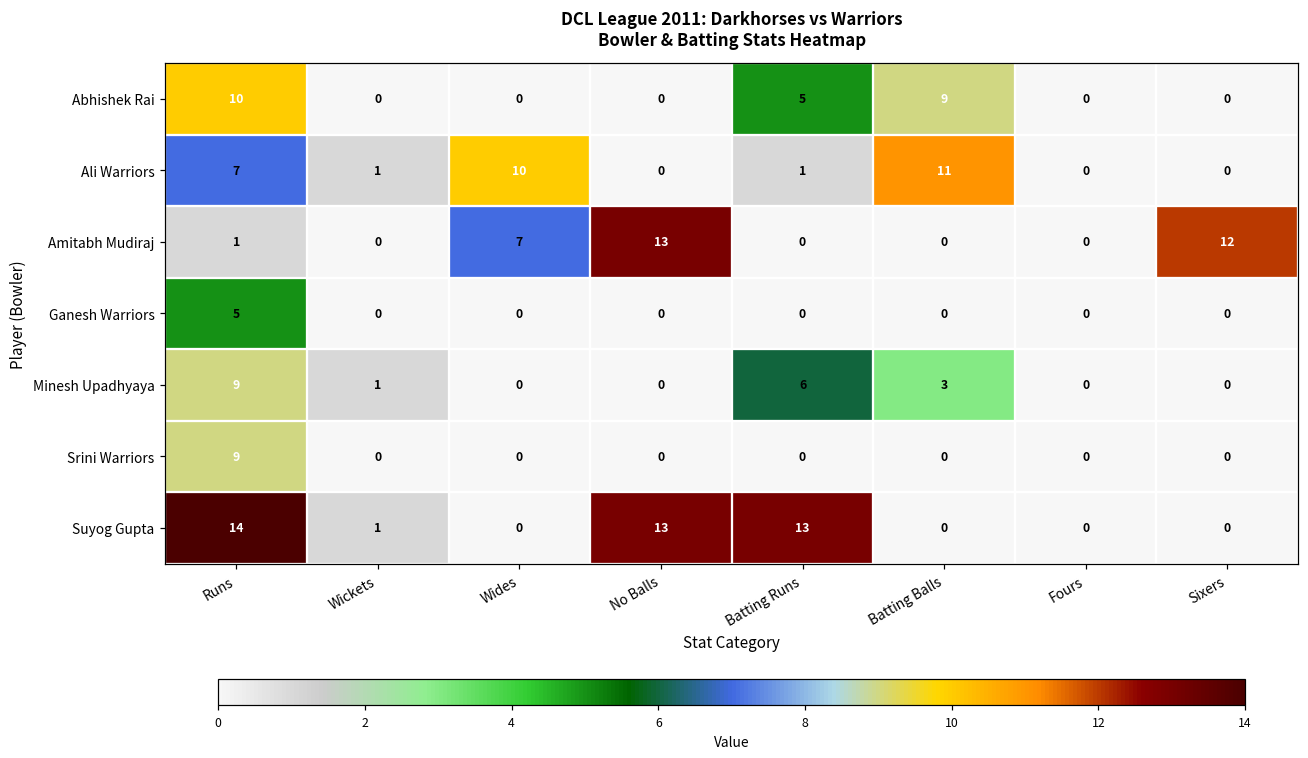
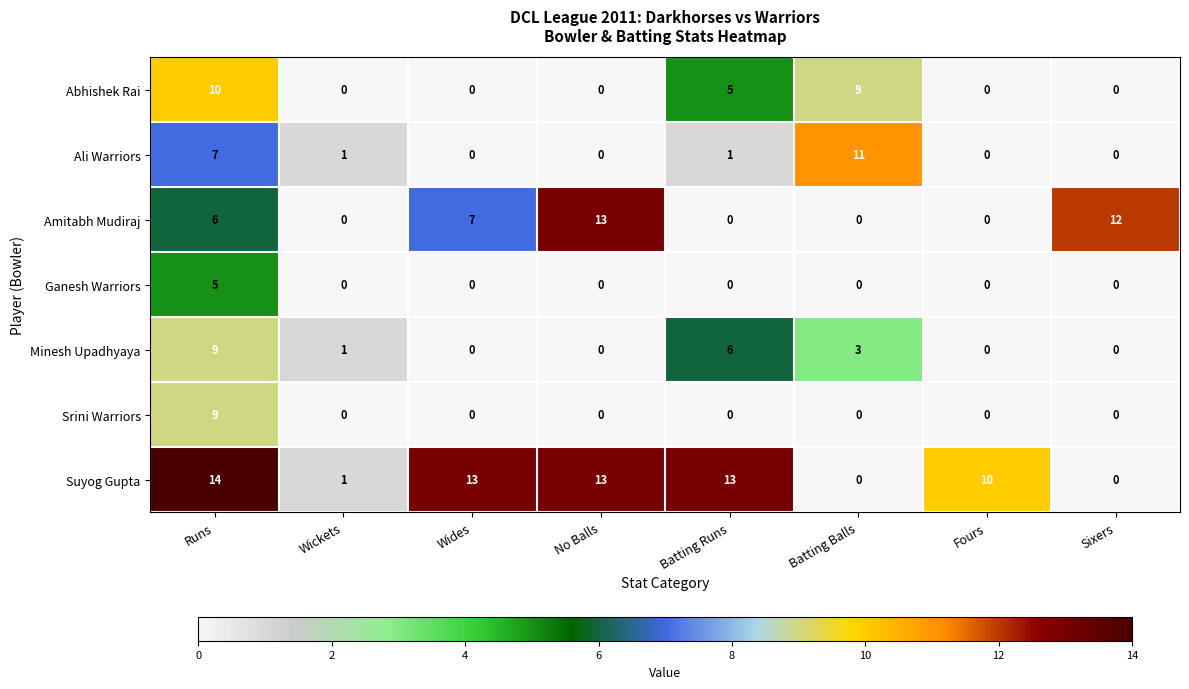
  {
    "Abhishek Rai": {
      "Runs": 10,
      "Wickets": 0,
      "Wides": 0,
      "No Balls": 0,
      "Batting Runs": 5,
      "Batting Balls": 9,
      "Fours": 0,
      "Sixers": 0
    },
    "Ali Warriors": {
      "Runs": 7,
      "Wickets": 1,
-     "Wides": 10,
+     "Wides": 0,
      "No Balls": 0,
      "Batting Runs": 1,
      "Batting Balls": 11,
      "Fours": 0,
      "Sixers": 0
    },
    "Amitabh Mudiraj": {
-     "Runs": 1,
+     "Runs": 6,
      "Wickets": 0,
      "Wides": 7,
      "No Balls": 13,
      "Batting Runs": 0,
      "Batting Balls": 0,
      "Fours": 0,
      "Sixers": 12
    },
    "Ganesh Warriors": {
      "Runs": 5,
      "Wickets": 0,
      "Wides": 0,
      "No Balls": 0,
      "Batting Runs": 0,
      "Batting Balls": 0,
      "Fours": 0,
      "Sixers": 0
    },
    "Minesh Upadhyaya": {
      "Runs": 9,
      "Wickets": 1,
      "Wides": 0,
      "No Balls": 0,
      "Batting Runs": 6,
      "Batting Balls": 3,
      "Fours": 0,
      "Sixers": 0
    },
    "Srini Warriors": {
      "Runs": 9,
      "Wickets": 0,
      "Wides": 0,
      "No Balls": 0,
      "Batting Runs": 0,
      "Batting Balls": 0,
      "Fours": 0,
      "Sixers": 0
    },
    "Suyog Gupta": {
      "Runs": 14,
      "Wickets": 1,
-     "Wides": 0,
+     "Wides": 13,
      "No Balls": 13,
      "Batting Runs": 13,
      "Batting Balls": 0,
-     "Fours": 0,
+     "Fours": 10,
      "Sixers": 0
    }
  }
